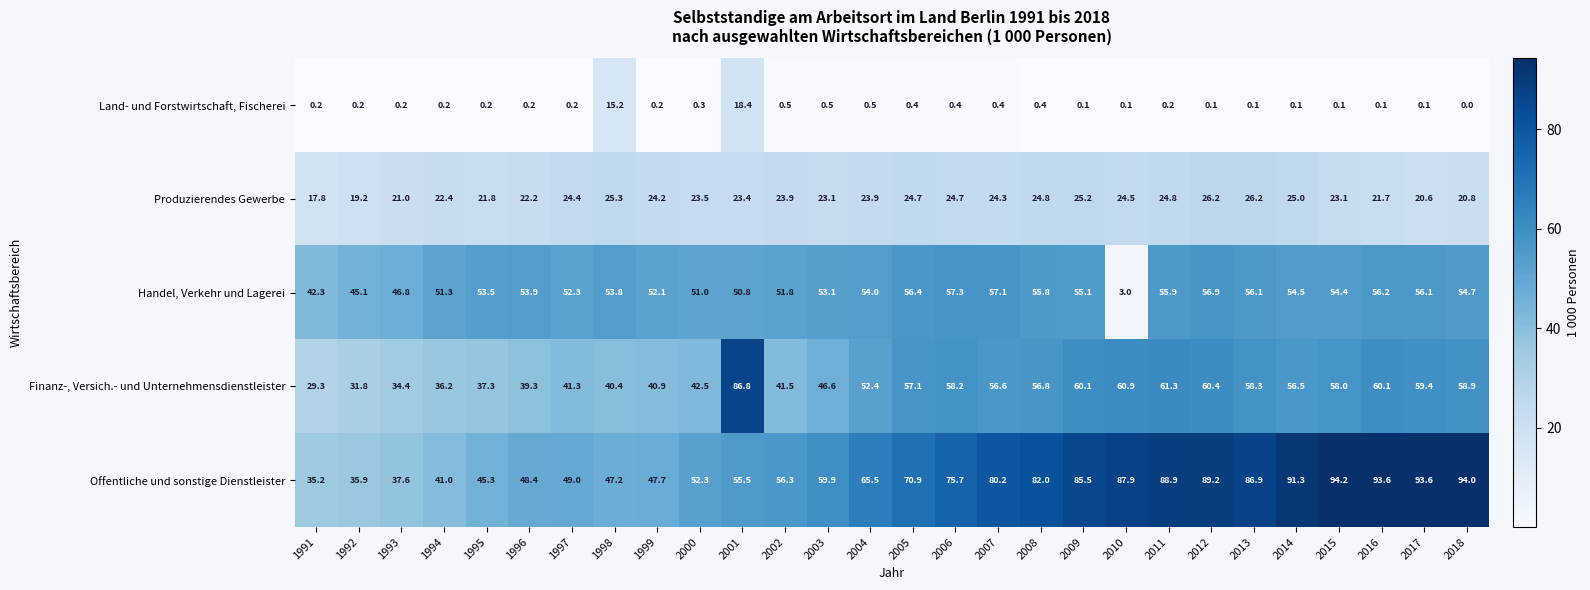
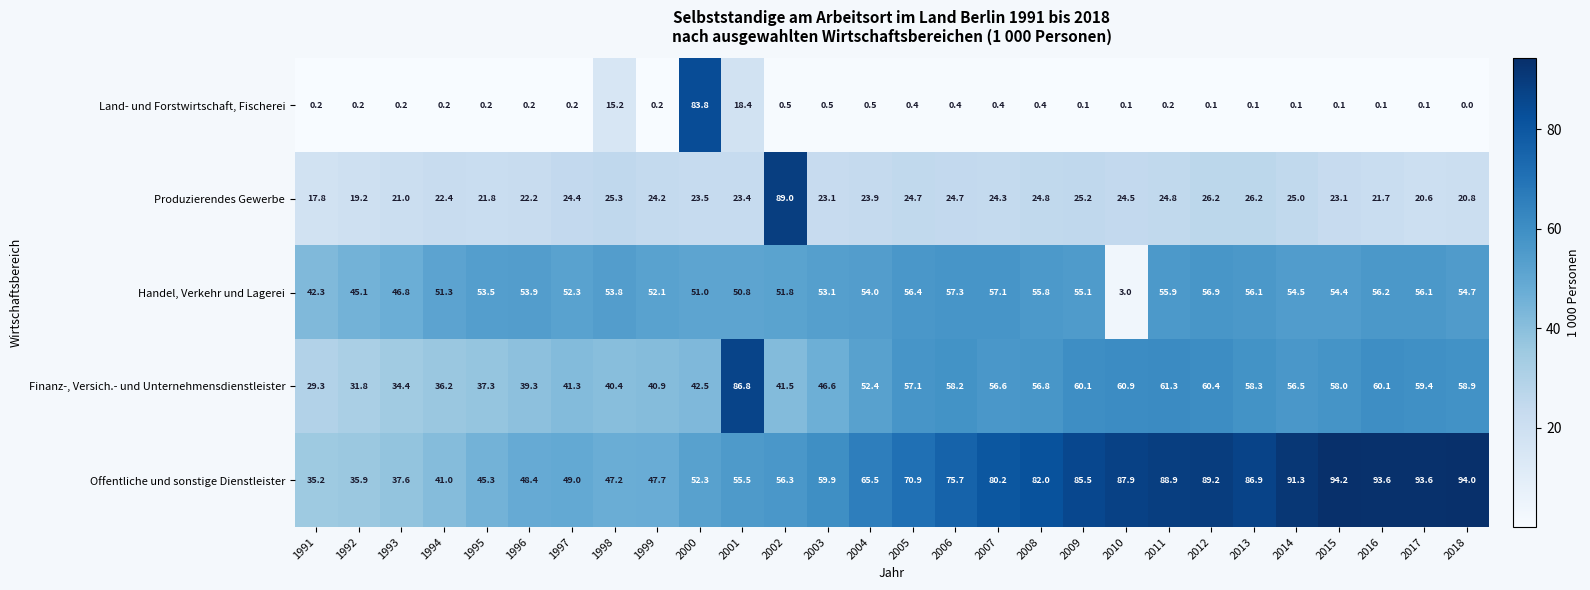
  {
    "Land- und Forstwirtschaft, Fischerei": {
      "1991": 0.2,
      "1992": 0.2,
      "1993": 0.2,
      "1994": 0.2,
      "1995": 0.2,
      "1996": 0.2,
      "1997": 0.2,
      "1998": 15.2,
      "1999": 0.2,
-     "2000": 0.3,
+     "2000": 83.8,
      "2001": 18.4,
      "2002": 0.5,
      "2003": 0.5,
      "2004": 0.5,
      "2005": 0.4,
      "2006": 0.4,
      "2007": 0.4,
      "2008": 0.4,
      "2009": 0.1,
      "2010": 0.1,
      "2011": 0.2,
      "2012": 0.1,
      "2013": 0.1,
      "2014": 0.1,
      "2015": 0.1,
      "2016": 0.1,
      "2017": 0.1,
      "2018": 0.0
    },
    "Produzierendes Gewerbe": {
      "1991": 17.8,
      "1992": 19.2,
      "1993": 21.0,
      "1994": 22.4,
      "1995": 21.8,
      "1996": 22.2,
      "1997": 24.4,
      "1998": 25.3,
      "1999": 24.2,
      "2000": 23.5,
      "2001": 23.4,
-     "2002": 23.9,
+     "2002": 89.0,
      "2003": 23.1,
      "2004": 23.9,
      "2005": 24.7,
      "2006": 24.7,
      "2007": 24.3,
      "2008": 24.8,
      "2009": 25.2,
      "2010": 24.5,
      "2011": 24.8,
      "2012": 26.2,
      "2013": 26.2,
      "2014": 25.0,
      "2015": 23.1,
      "2016": 21.7,
      "2017": 20.6,
      "2018": 20.8
    },
    "Handel, Verkehr und Lagerei": {
      "1991": 42.3,
      "1992": 45.1,
      "1993": 46.8,
      "1994": 51.3,
      "1995": 53.5,
      "1996": 53.9,
      "1997": 52.3,
      "1998": 53.8,
      "1999": 52.1,
      "2000": 51.0,
      "2001": 50.8,
      "2002": 51.8,
      "2003": 53.1,
      "2004": 54.0,
      "2005": 56.4,
      "2006": 57.3,
      "2007": 57.1,
      "2008": 55.8,
      "2009": 55.1,
      "2010": 3.0,
      "2011": 55.9,
      "2012": 56.9,
      "2013": 56.1,
      "2014": 54.5,
      "2015": 54.4,
      "2016": 56.2,
      "2017": 56.1,
      "2018": 54.7
    },
    "Finanz-, Versich.- und Unternehmensdienstleister": {
      "1991": 29.3,
      "1992": 31.8,
      "1993": 34.4,
      "1994": 36.2,
      "1995": 37.3,
      "1996": 39.3,
      "1997": 41.3,
      "1998": 40.4,
      "1999": 40.9,
      "2000": 42.5,
      "2001": 86.8,
      "2002": 41.5,
      "2003": 46.6,
      "2004": 52.4,
      "2005": 57.1,
      "2006": 58.2,
      "2007": 56.6,
      "2008": 56.8,
      "2009": 60.1,
      "2010": 60.9,
      "2011": 61.3,
      "2012": 60.4,
      "2013": 58.3,
      "2014": 56.5,
      "2015": 58.0,
      "2016": 60.1,
      "2017": 59.4,
      "2018": 58.9
    },
    "Offentliche und sonstige Dienstleister": {
      "1991": 35.2,
      "1992": 35.9,
      "1993": 37.6,
      "1994": 41.0,
      "1995": 45.3,
      "1996": 48.4,
      "1997": 49.0,
      "1998": 47.2,
      "1999": 47.7,
      "2000": 52.3,
      "2001": 55.5,
      "2002": 56.3,
      "2003": 59.9,
      "2004": 65.5,
      "2005": 70.9,
      "2006": 75.7,
      "2007": 80.2,
      "2008": 82.0,
      "2009": 85.5,
      "2010": 87.9,
      "2011": 88.9,
      "2012": 89.2,
      "2013": 86.9,
      "2014": 91.3,
      "2015": 94.2,
      "2016": 93.6,
      "2017": 93.6,
      "2018": 94.0
    }
  }
